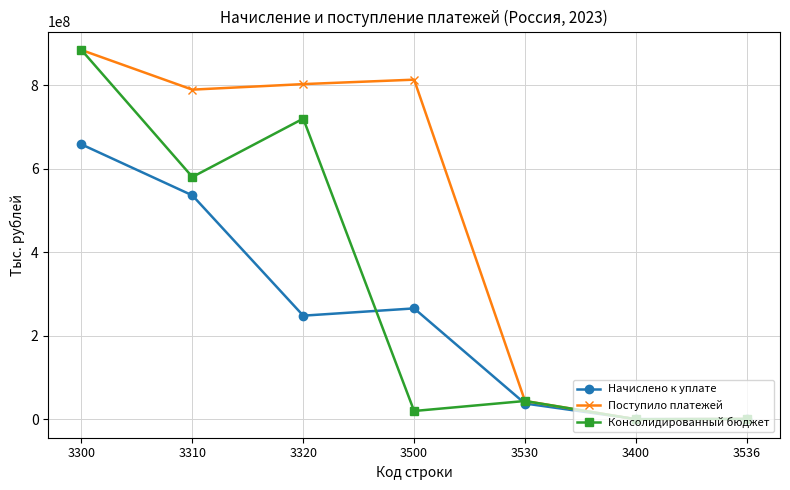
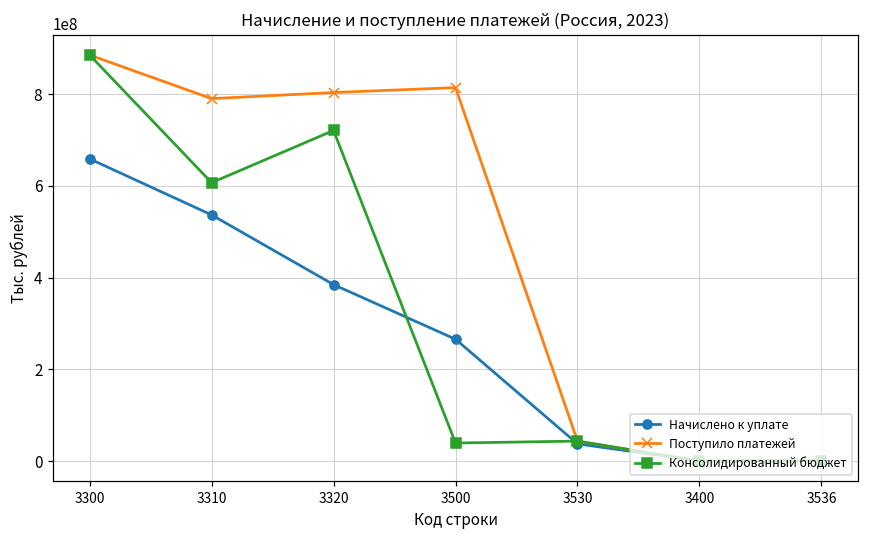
  {
    "Начислено к уплате": {
      "3300": 660000000,
      "3310": 540000000,
-     "3320": 250000000,
+     "3320": 380000000,
      "3500": 270000000
    },
    "Поступило платежей": {
      "3310": 790000000,
      "3320": 800000000,
      "3500": 810000000
    },
    "Консолидированный бюджет": {
-     "3310": 580000000,
+     "3310": 610000000,
      "3320": 720000000,
-     "3500": 20000000
+     "3500": 40000000
    }
  }
